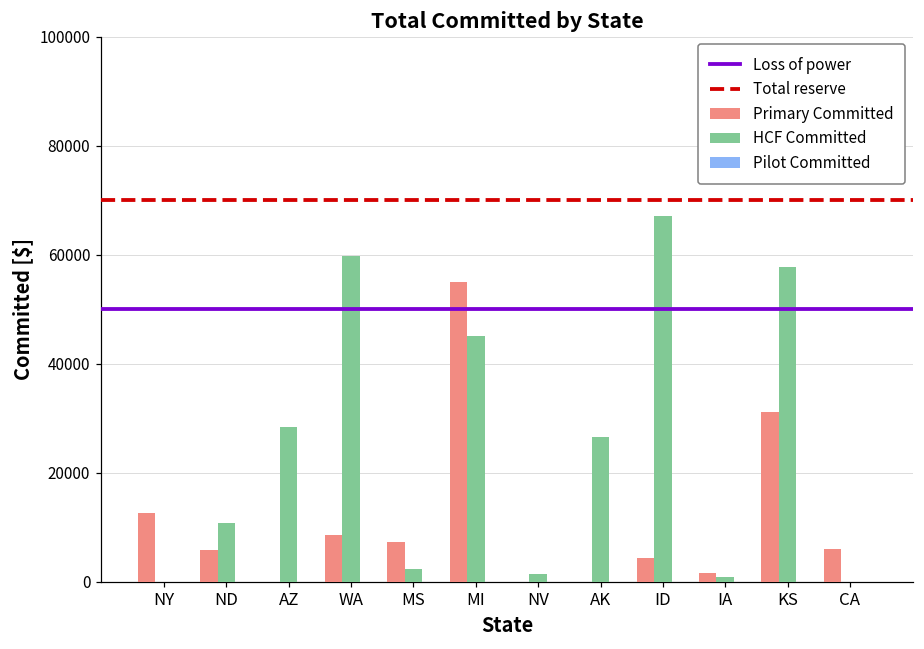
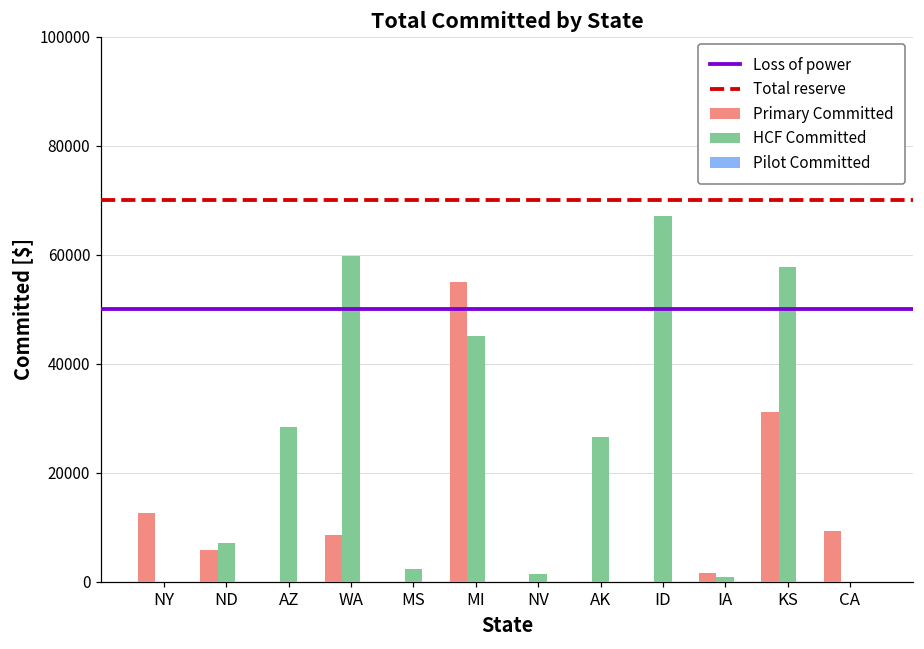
  {
    "Primary Committed": {
      "NY": 13000,
      "ND": 6000,
      "AZ": 0,
      "WA": 8000,
-     "MS": 7000,
+     "MS": 0,
      "MI": 55000,
      "NV": 0,
      "AK": 0,
-     "ID": 4000,
+     "ID": 0,
      "IA": 2000,
      "KS": 31000,
-     "CA": 6000
+     "CA": 9000
    },
    "HCF Committed": {
      "NY": 0,
-     "ND": 11000,
+     "ND": 7000,
      "AZ": 28000,
      "WA": 60000,
      "MS": 2000,
      "MI": 45000,
      "NV": 1000,
      "AK": 27000,
      "ID": 67000,
      "IA": 1000,
      "KS": 58000,
      "CA": 0
    },
    "Pilot Committed": {
      "NY": 0,
      "ND": 0,
      "AZ": 0,
      "WA": 0,
      "MS": 0,
      "MI": 0,
      "NV": 0,
      "AK": 0,
      "ID": 0,
      "IA": 0,
      "KS": 0,
      "CA": 0
    }
  }
